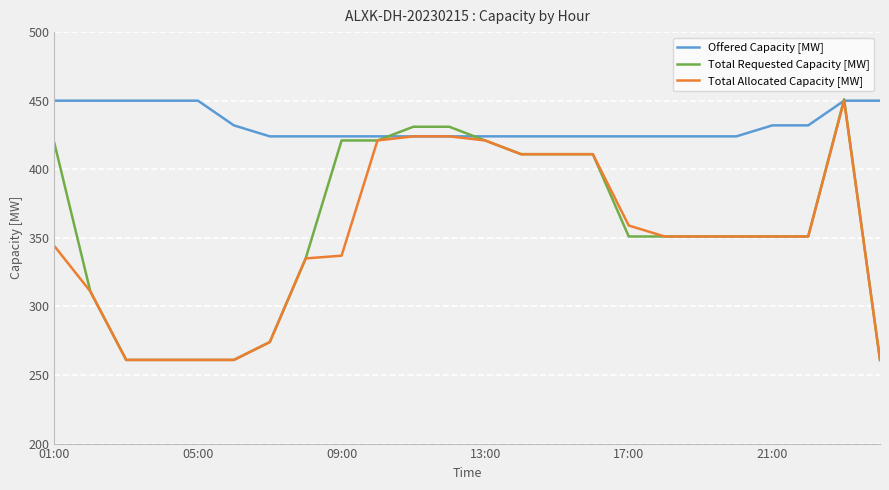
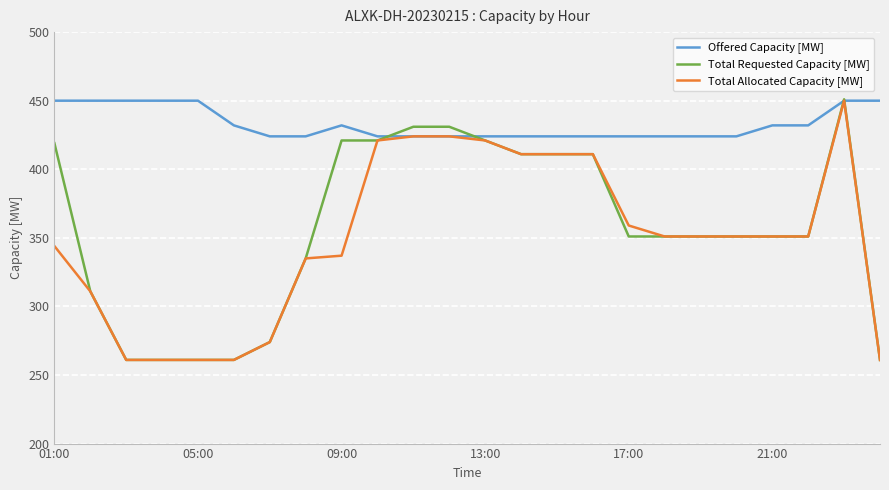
  {
    "Offered Capacity [MW]": {
      "01:00": 450,
      "05:00": 450,
-     "09:00": 424,
+     "09:00": 432,
      "13:00": 424,
      "17:00": 424,
      "21:00": 432
    },
    "Total Requested Capacity [MW]": {
      "01:00": 419,
      "09:00": 421,
      "17:00": 351
    },
    "Total Allocated Capacity [MW]": {
      "01:00": 344,
      "09:00": 337,
      "17:00": 359
    }
  }
